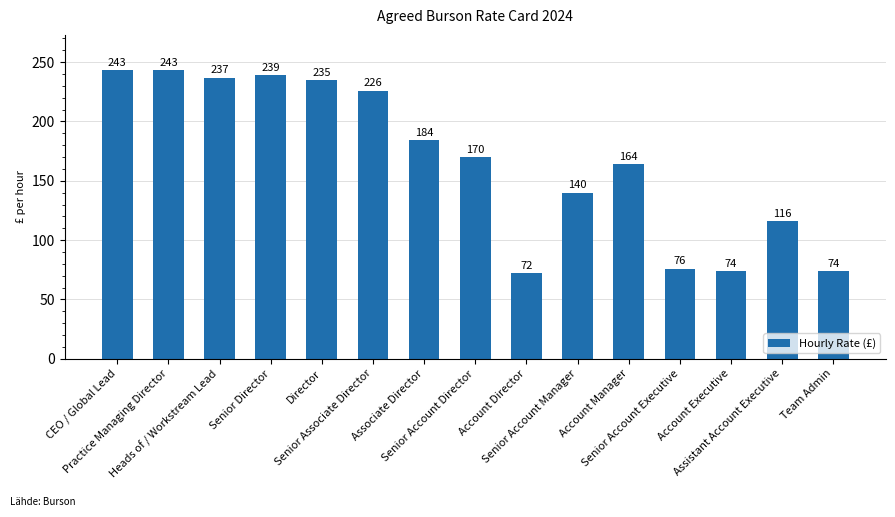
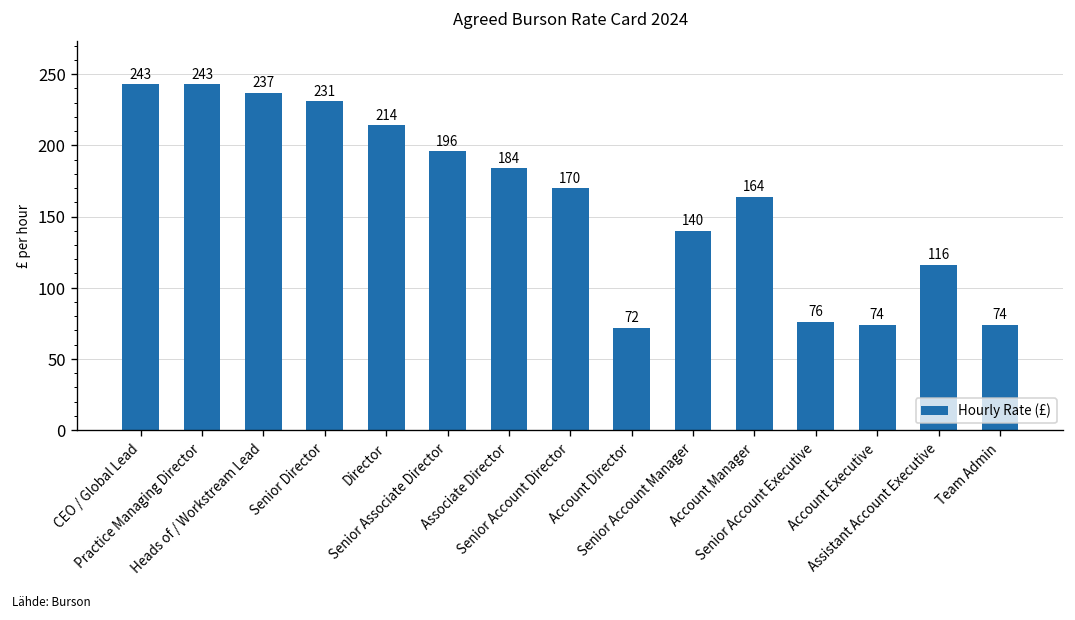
  {
    "CEO / Global Lead": 243,
    "Practice Managing Director": 243,
    "Heads of / Workstream Lead": 237,
-   "Senior Director": 239,
-   "Director": 235,
-   "Senior Associate Director": 226,
+   "Senior Director": 231,
+   "Director": 214,
+   "Senior Associate Director": 196,
    "Associate Director": 184,
    "Senior Account Director": 170,
    "Account Director": 72,
    "Senior Account Manager": 140,
    "Account Manager": 164,
    "Senior Account Executive": 76,
    "Account Executive": 74,
    "Assistant Account Executive": 116,
    "Team Admin": 74
  }
